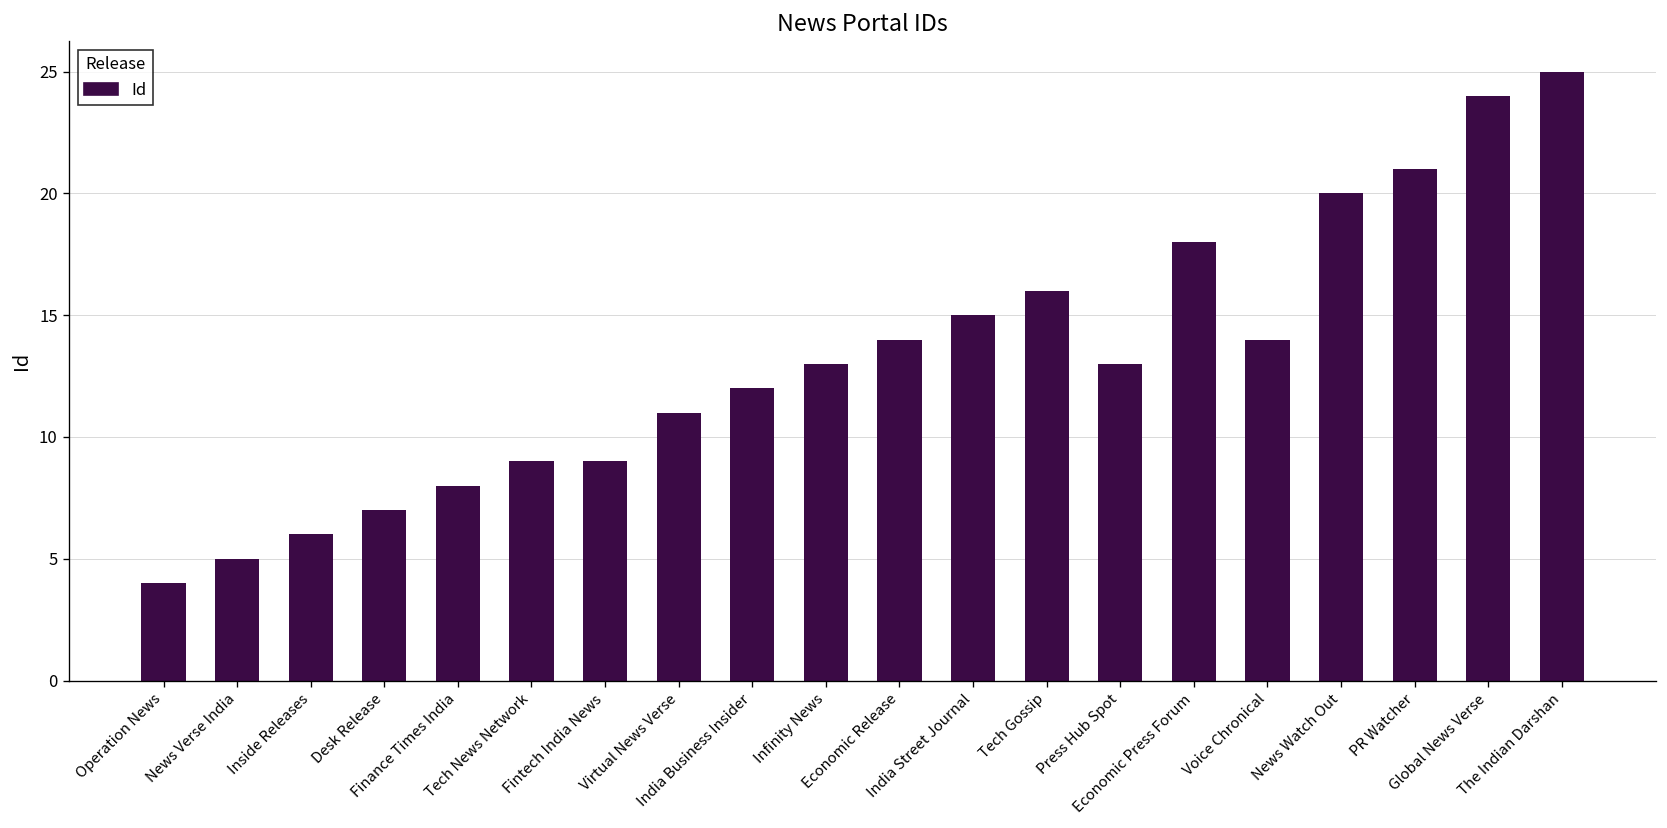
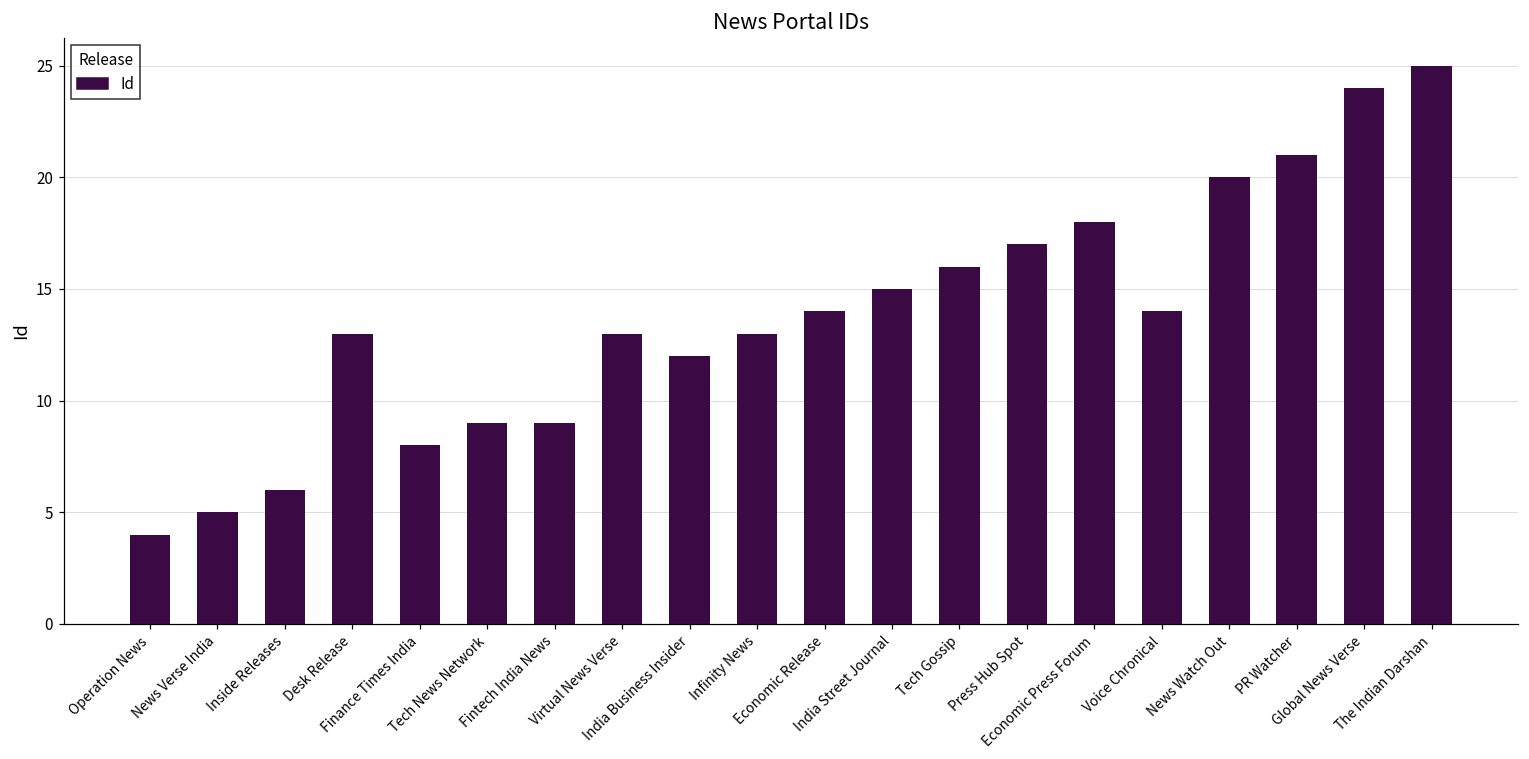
  {
    "Operation News": 4,
    "News Verse India": 5,
    "Inside Releases": 6,
-   "Desk Release": 7,
+   "Desk Release": 13,
    "Finance Times India": 8,
    "Tech News Network": 9,
    "Fintech India News": 9,
-   "Virtual News Verse": 11,
+   "Virtual News Verse": 13,
    "India Business Insider": 12,
    "Infinity News": 13,
    "Economic Release": 14,
    "India Street Journal": 15,
    "Tech Gossip": 16,
-   "Press Hub Spot": 13,
+   "Press Hub Spot": 17,
    "Economic Press Forum": 18,
    "Voice Chronical": 14,
    "News Watch Out": 20,
    "PR Watcher": 21,
    "Global News Verse": 24,
    "The Indian Darshan": 25
  }
